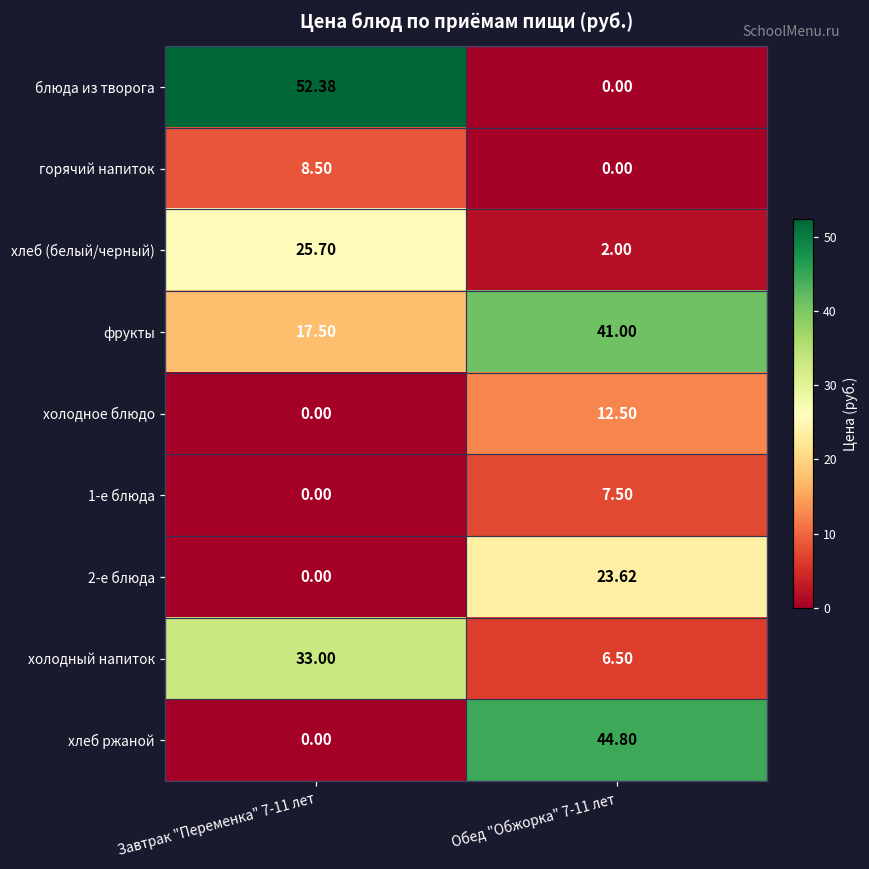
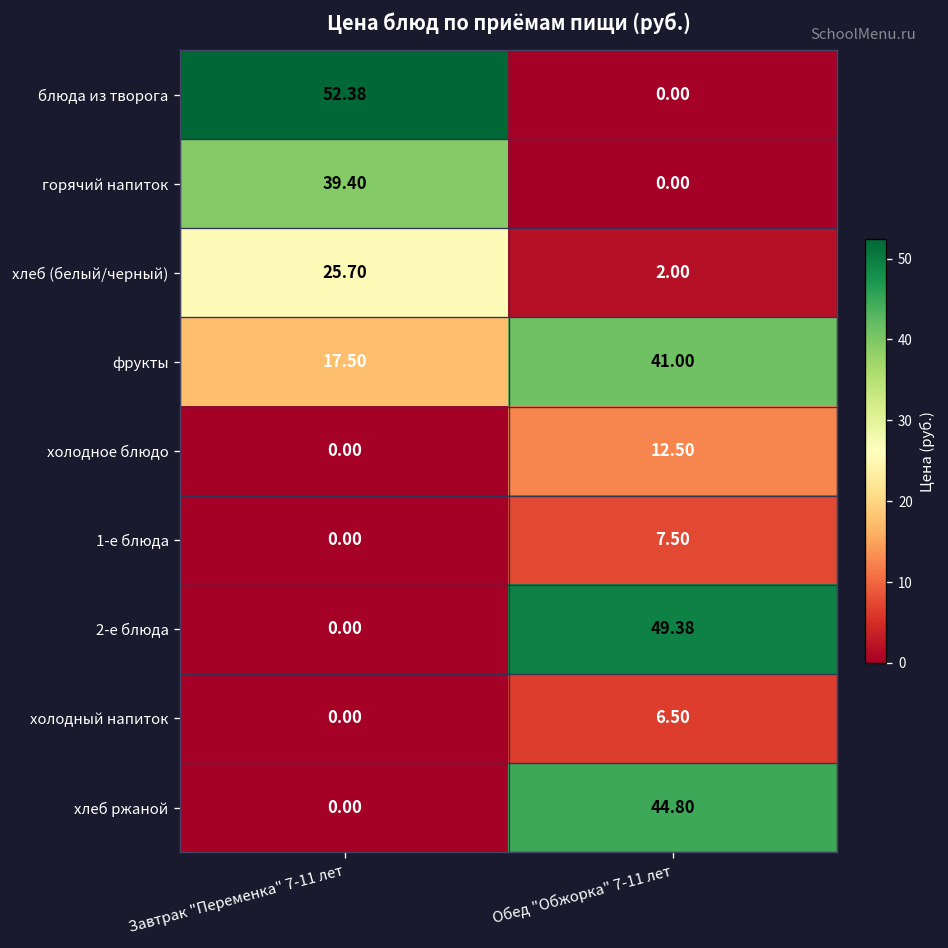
  {
    "блюда из творога": {
      "Завтрак \"Переменка\" 7-11 лет": 52.38,
      "Обед \"Обжорка\" 7-11 лет": 0.00
    },
    "горячий напиток": {
-     "Завтрак \"Переменка\" 7-11 лет": 8.50,
+     "Завтрак \"Переменка\" 7-11 лет": 39.40,
      "Обед \"Обжорка\" 7-11 лет": 0.00
    },
    "хлеб (белый/черный)": {
      "Завтрак \"Переменка\" 7-11 лет": 25.70,
      "Обед \"Обжорка\" 7-11 лет": 2.00
    },
    "фрукты": {
      "Завтрак \"Переменка\" 7-11 лет": 17.50,
      "Обед \"Обжорка\" 7-11 лет": 41.00
    },
    "холодное блюдо": {
      "Завтрак \"Переменка\" 7-11 лет": 0.00,
      "Обед \"Обжорка\" 7-11 лет": 12.50
    },
    "1-е блюда": {
      "Завтрак \"Переменка\" 7-11 лет": 0.00,
      "Обед \"Обжорка\" 7-11 лет": 7.50
    },
    "2-е блюда": {
      "Завтрак \"Переменка\" 7-11 лет": 0.00,
-     "Обед \"Обжорка\" 7-11 лет": 23.62
+     "Обед \"Обжорка\" 7-11 лет": 49.38
    },
    "холодный напиток": {
-     "Завтрак \"Переменка\" 7-11 лет": 33.00,
+     "Завтрак \"Переменка\" 7-11 лет": 0.00,
      "Обед \"Обжорка\" 7-11 лет": 6.50
    },
    "хлеб ржаной": {
      "Завтрак \"Переменка\" 7-11 лет": 0.00,
      "Обед \"Обжорка\" 7-11 лет": 44.80
    }
  }
